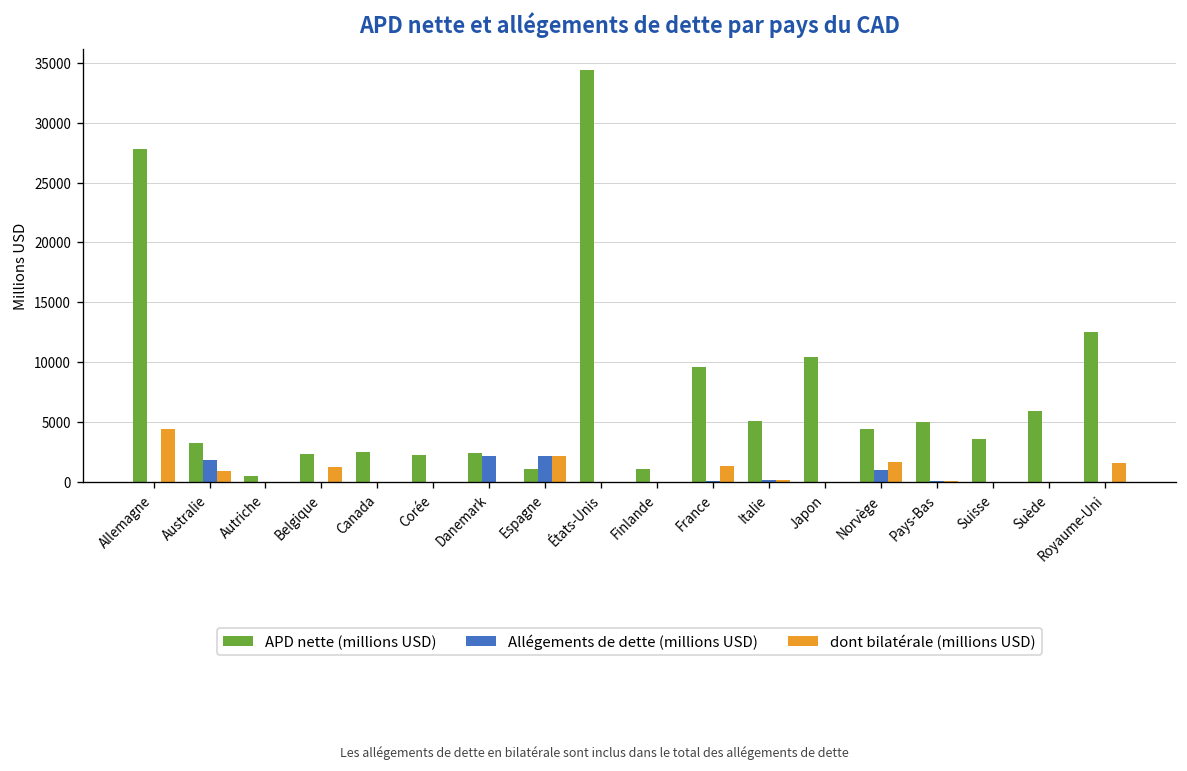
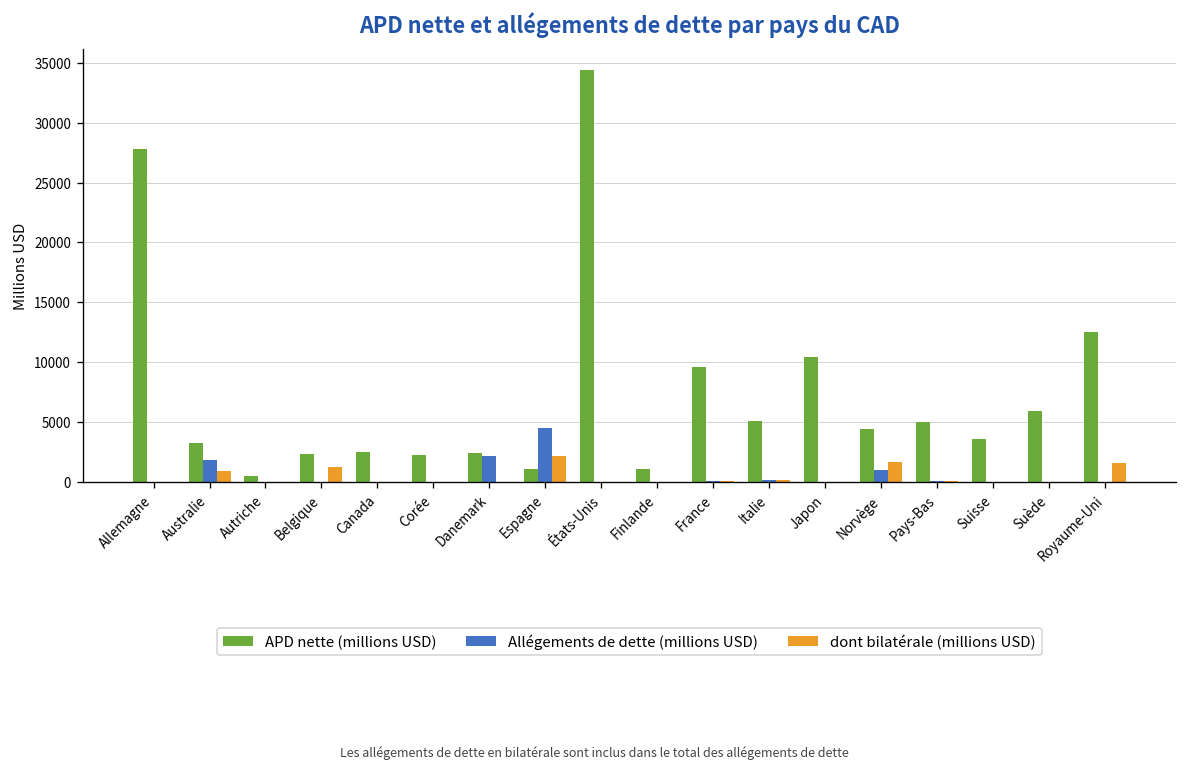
  {
    "APD nette (millions USD)": {
      "Allemagne": 28000,
      "Australie": 3000,
      "Autriche": 0,
      "Belgique": 2000,
      "Canada": 2000,
      "Corée": 2000,
      "Danemark": 2000,
      "Espagne": 1000,
      "États-Unis": 34000,
      "Finlande": 1000,
      "France": 10000,
      "Italie": 5000,
      "Japon": 10000,
      "Norvège": 4000,
      "Pays-Bas": 5000,
      "Suisse": 4000,
      "Suède": 6000,
      "Royaume-Uni": 13000
    },
    "Allégements de dette (millions USD)": {
      "Australie": 2000,
      "Canada": 0,
      "Corée": 0,
      "Danemark": 2000,
-     "Espagne": 2000,
+     "Espagne": 5000,
      "Finlande": 0,
      "Norvège": 1000,
      "Suisse": 0,
      "Suède": 0
    },
    "dont bilatérale (millions USD)": {
-     "Allemagne": 4000,
+     "Allemagne": 0,
      "Australie": 1000,
      "Belgique": 1000,
      "Canada": 0,
      "Corée": 0,
      "Espagne": 2000,
      "Finlande": 0,
-     "France": 1000,
+     "France": 0,
      "Norvège": 2000,
      "Suisse": 0,
      "Suède": 0,
      "Royaume-Uni": 2000
    }
  }
